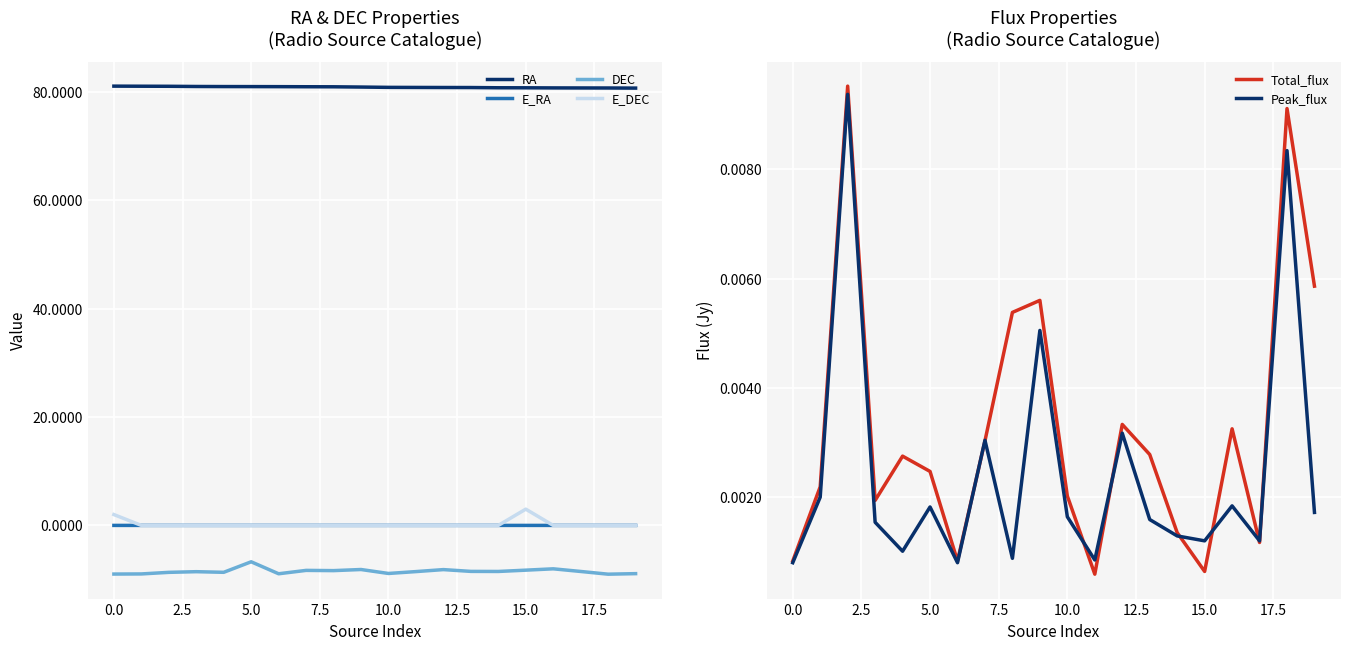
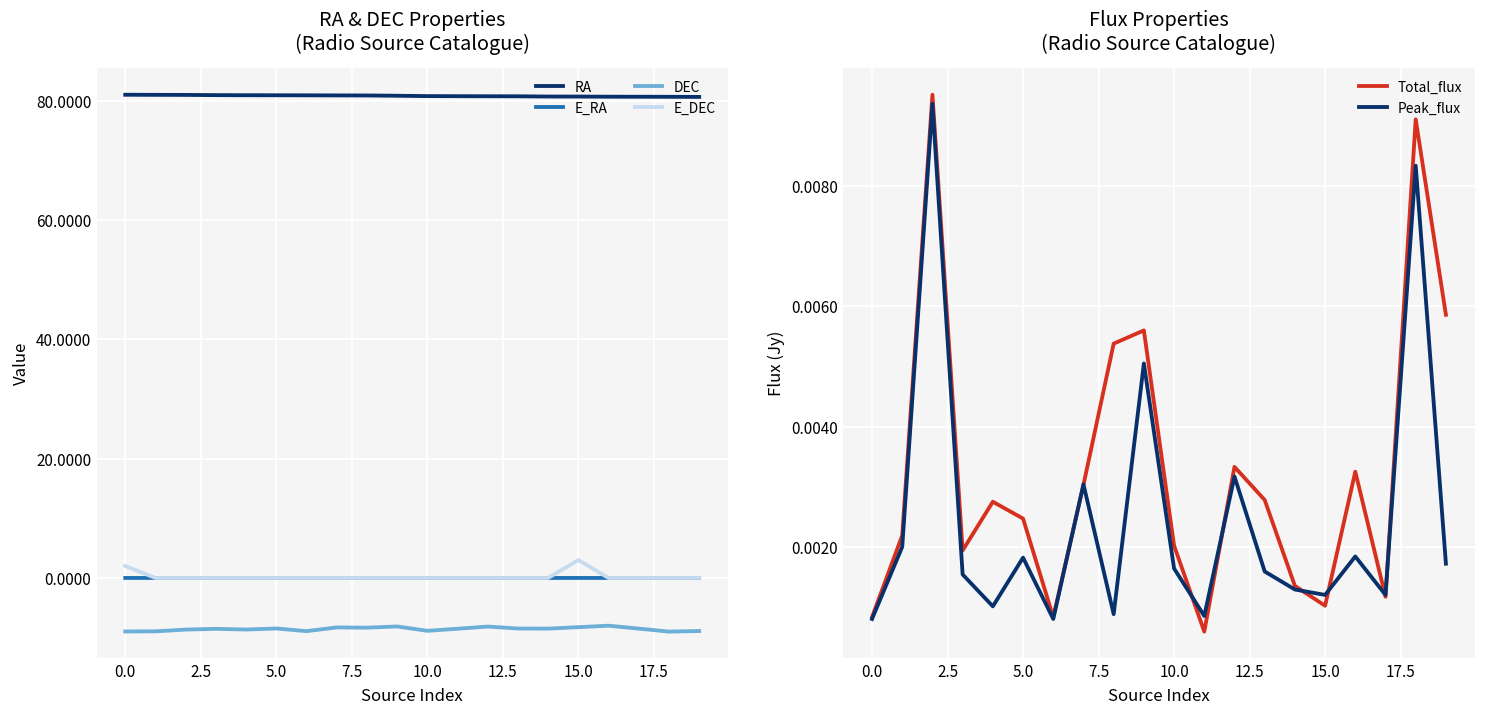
  {
    "RA & DEC Properties (Radio Source Catalogue)": {
      "RA": {
        "0.0": 81,
        "5.0": 81,
        "10.0": 81,
        "15.0": 81
      },
      "E_RA": {
        "0.0": 0,
        "15.0": 0
      },
      "DEC": {
        "0.0": -9,
-       "5.0": -7,
+       "5.0": -8,
        "10.0": -9,
        "15.0": -8
      },
      "E_DEC": {
        "0.0": 2,
        "15.0": 3
      }
    },
    "Flux Properties (Radio Source Catalogue)": {
      "Total_flux": {
        "5.0": 0.0025,
        "10.0": 0.0020,
-       "15.0": 0.0006
+       "15.0": 0.0010
      },
      "Peak_flux": {
        "5.0": 0.0018,
        "10.0": 0.0016,
        "15.0": 0.0012
      }
    }
  }
